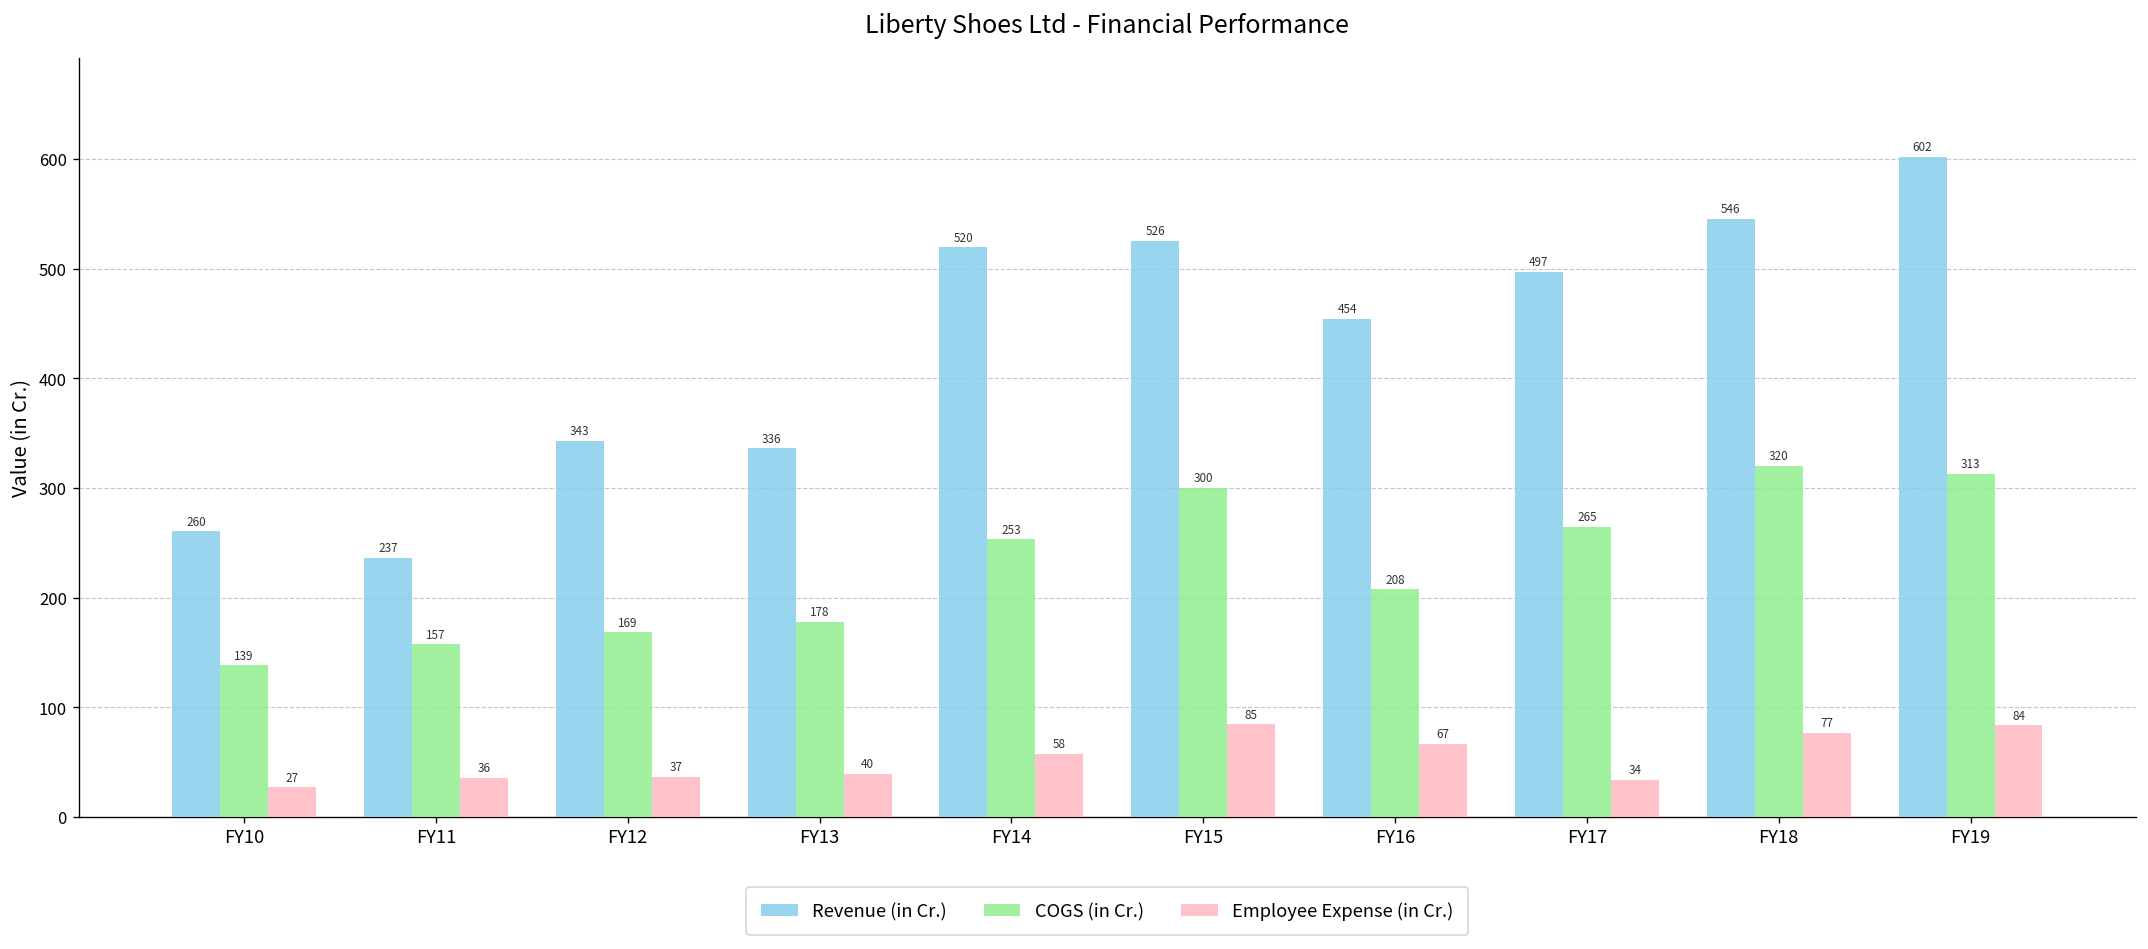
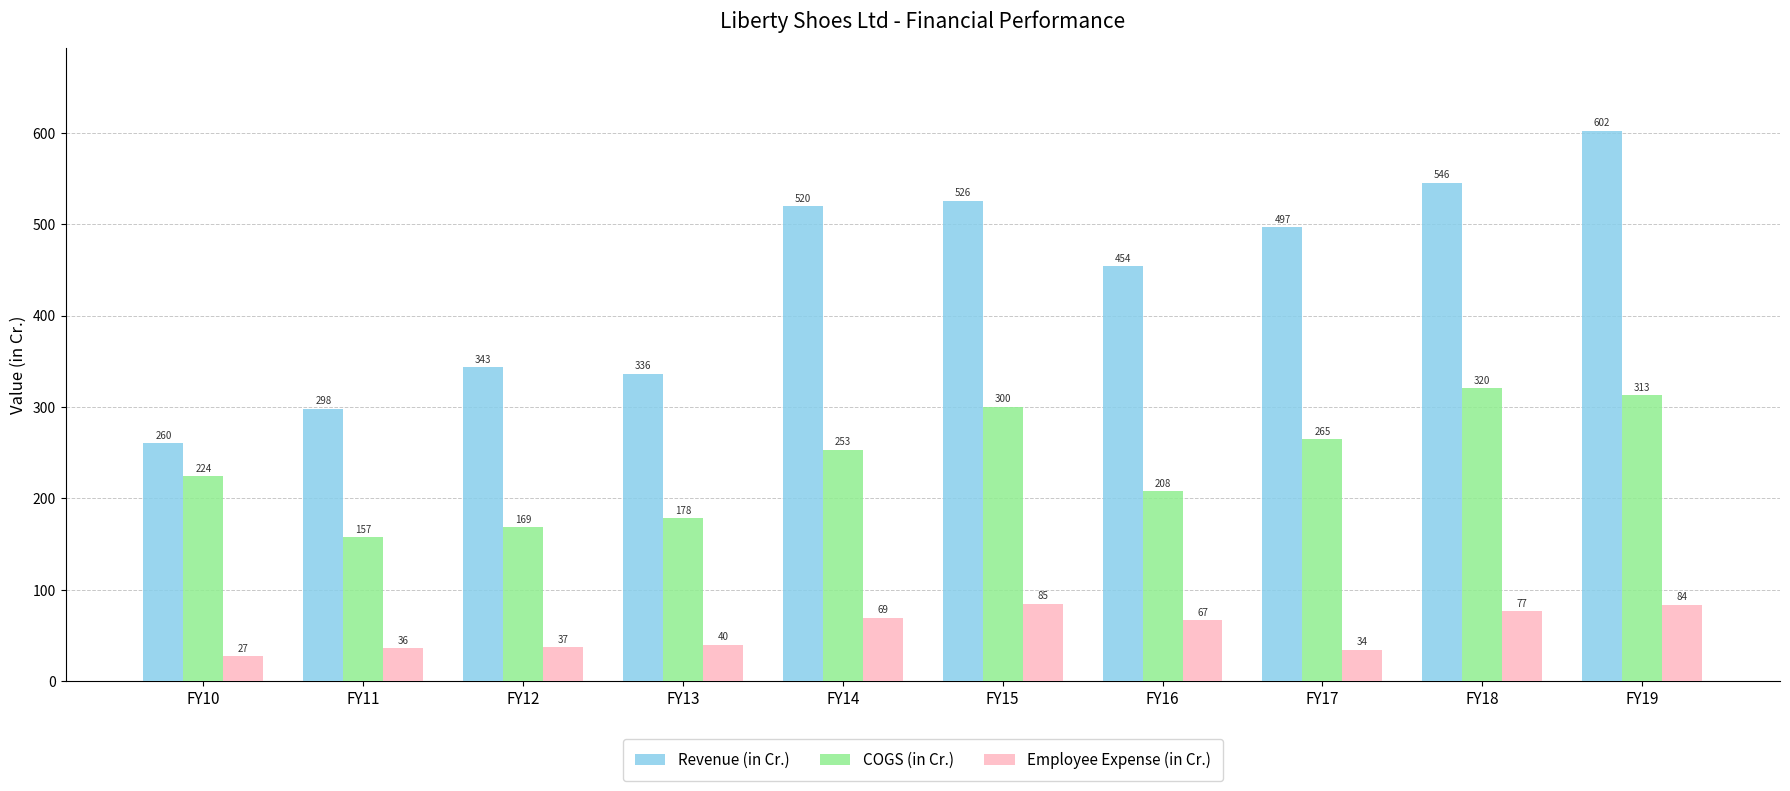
  {
    "Revenue (in Cr.)": {
      "FY10": 260,
-     "FY11": 237,
+     "FY11": 298,
      "FY12": 343,
      "FY13": 336,
      "FY14": 520,
      "FY15": 526,
      "FY16": 454,
      "FY17": 497,
      "FY18": 546,
      "FY19": 602
    },
    "COGS (in Cr.)": {
-     "FY10": 139,
+     "FY10": 224,
      "FY11": 157,
      "FY12": 169,
      "FY13": 178,
      "FY14": 253,
      "FY15": 300,
      "FY16": 208,
      "FY17": 265,
      "FY18": 320,
      "FY19": 313
    },
    "Employee Expense (in Cr.)": {
      "FY10": 27,
      "FY11": 36,
      "FY12": 37,
      "FY13": 40,
-     "FY14": 58,
+     "FY14": 69,
      "FY15": 85,
      "FY16": 67,
      "FY17": 34,
      "FY18": 77,
      "FY19": 84
    }
  }
